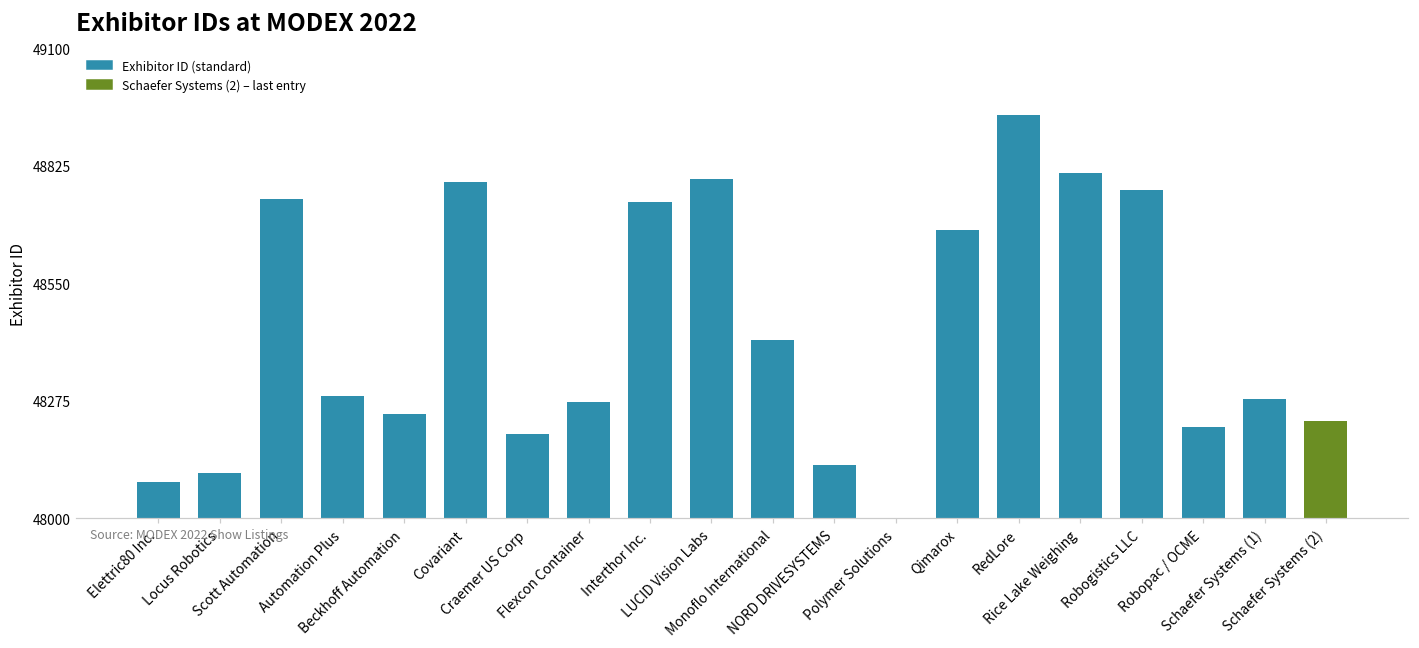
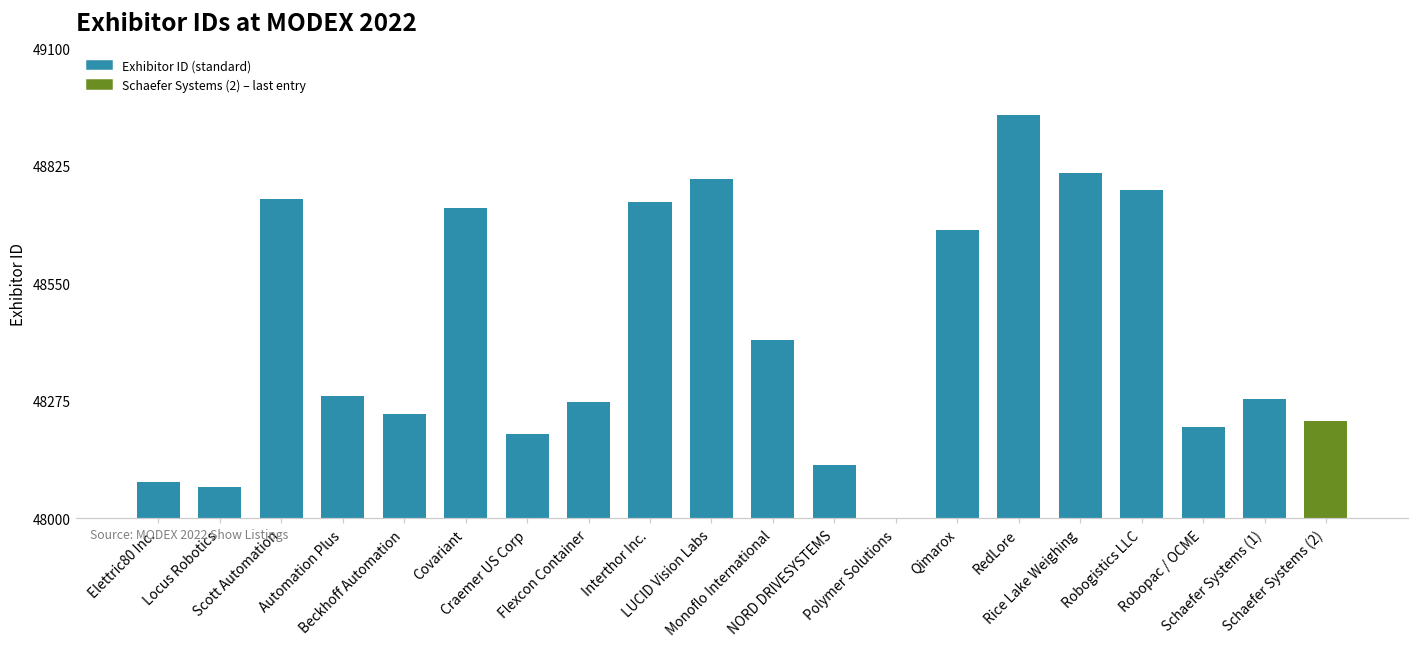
  {
    "Elettric80 Inc.": 48090,
-   "Locus Robotics": 48110,
+   "Locus Robotics": 48070,
    "Scott Automation": 48750,
    "Automation Plus": 48290,
    "Beckhoff Automation": 48240,
-   "Covariant": 48790,
+   "Covariant": 48730,
    "Craemer US Corp": 48200,
    "Flexcon Container": 48270,
    "Interthor Inc.": 48740,
    "LUCID Vision Labs": 48790,
    "Monoflo International": 48420,
    "NORD DRIVESYSTEMS": 48120,
    "Qimarox": 48670,
    "RedLore": 48940,
    "Rice Lake Weighing": 48810,
    "Robogistics LLC": 48770,
    "Robopac / OCME": 48210,
    "Schaefer Systems (1)": 48280,
    "Schaefer Systems (2)": 48230
  }
